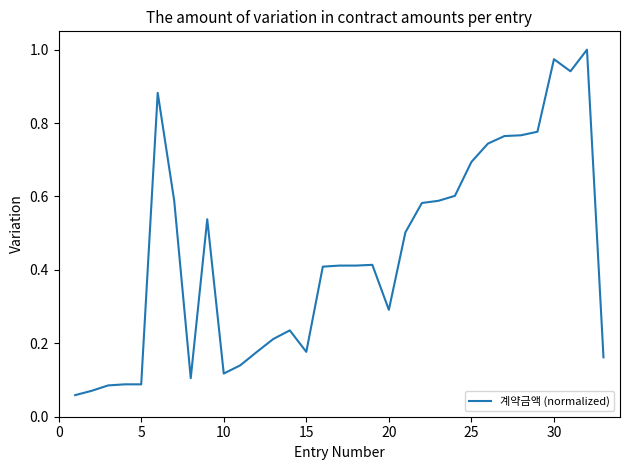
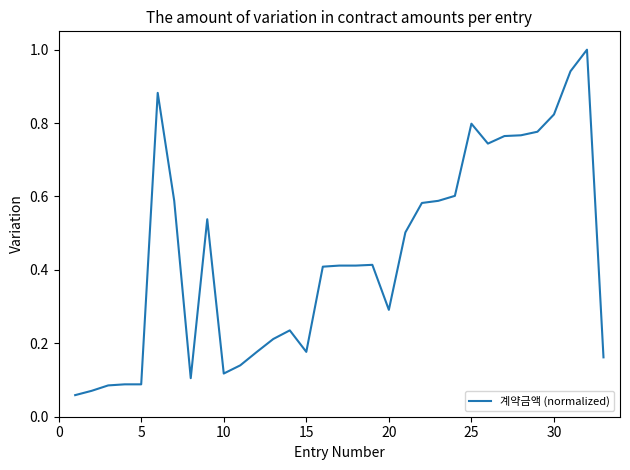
  {
    "5": 0.09,
    "10": 0.12,
    "15": 0.18,
    "20": 0.29,
-   "25": 0.69,
-   "30": 0.97
+   "25": 0.80,
+   "30": 0.82
  }
